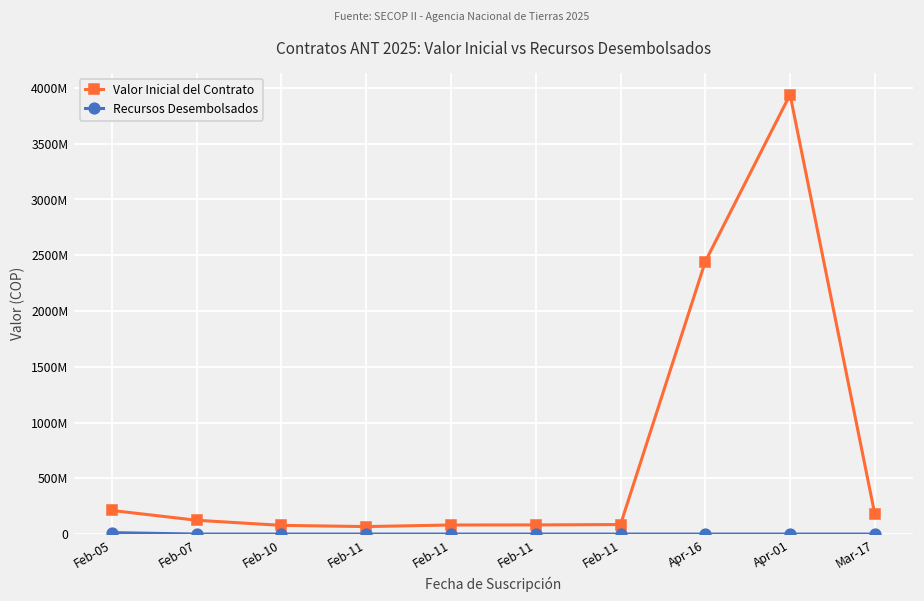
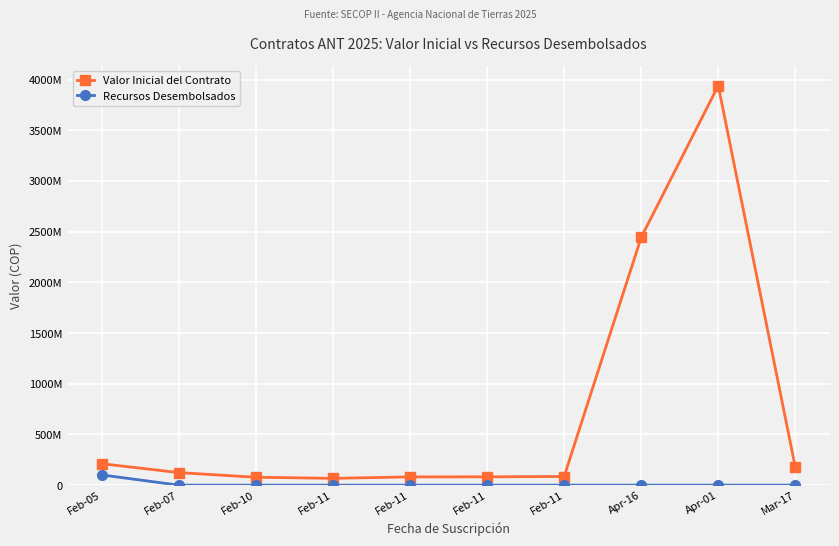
  {
    "Valor Inicial del Contrato": {
      "Feb-05": 210000000,
      "Feb-07": 120000000,
      "Feb-10": 80000000,
      "Apr-16": 2440000000,
      "Apr-01": 3940000000,
      "Mar-17": 180000000
    },
    "Recursos Desembolsados": {
-     "Feb-05": 10000000,
+     "Feb-05": 100000000,
      "Feb-07": 0,
      "Feb-10": 0,
      "Apr-16": 0,
      "Apr-01": 0,
      "Mar-17": 0
    }
  }
